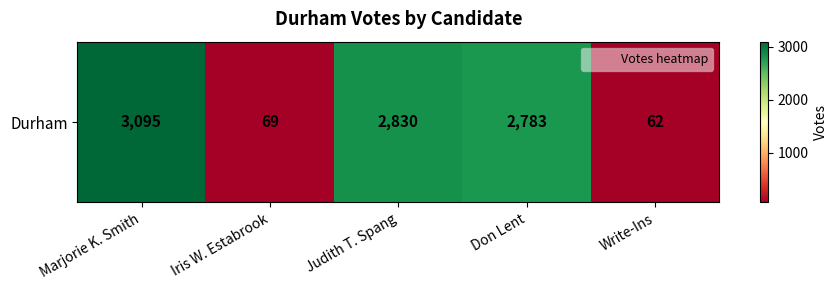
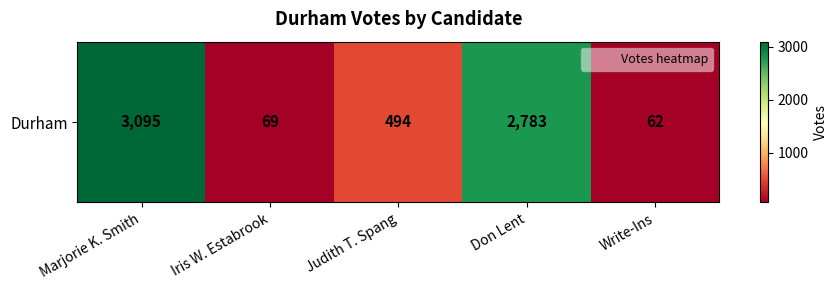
  {
    "Durham": {
      "Marjorie K. Smith": "3,095",
      "Iris W. Estabrook": "69",
-     "Judith T. Spang": "2,830",
+     "Judith T. Spang": "494",
      "Don Lent": "2,783",
      "Write-Ins": "62"
    }
  }
